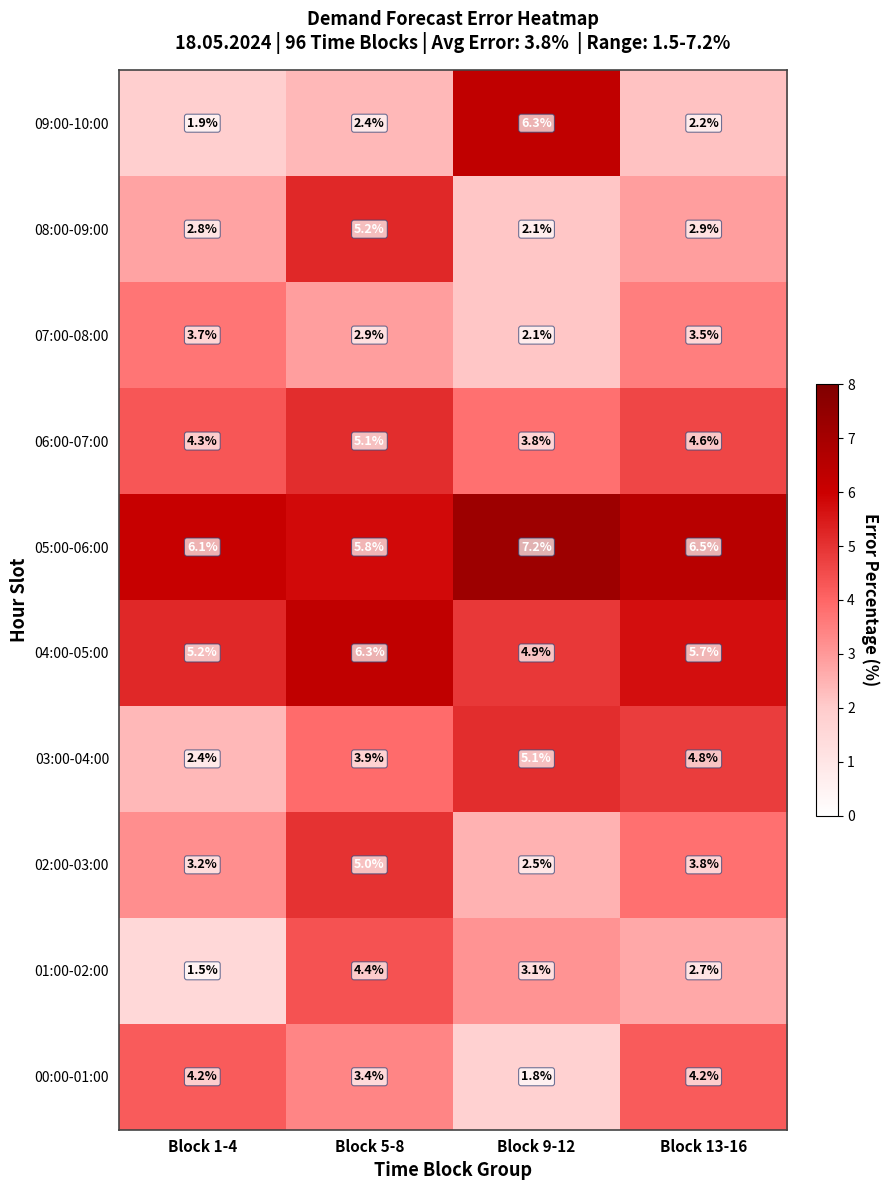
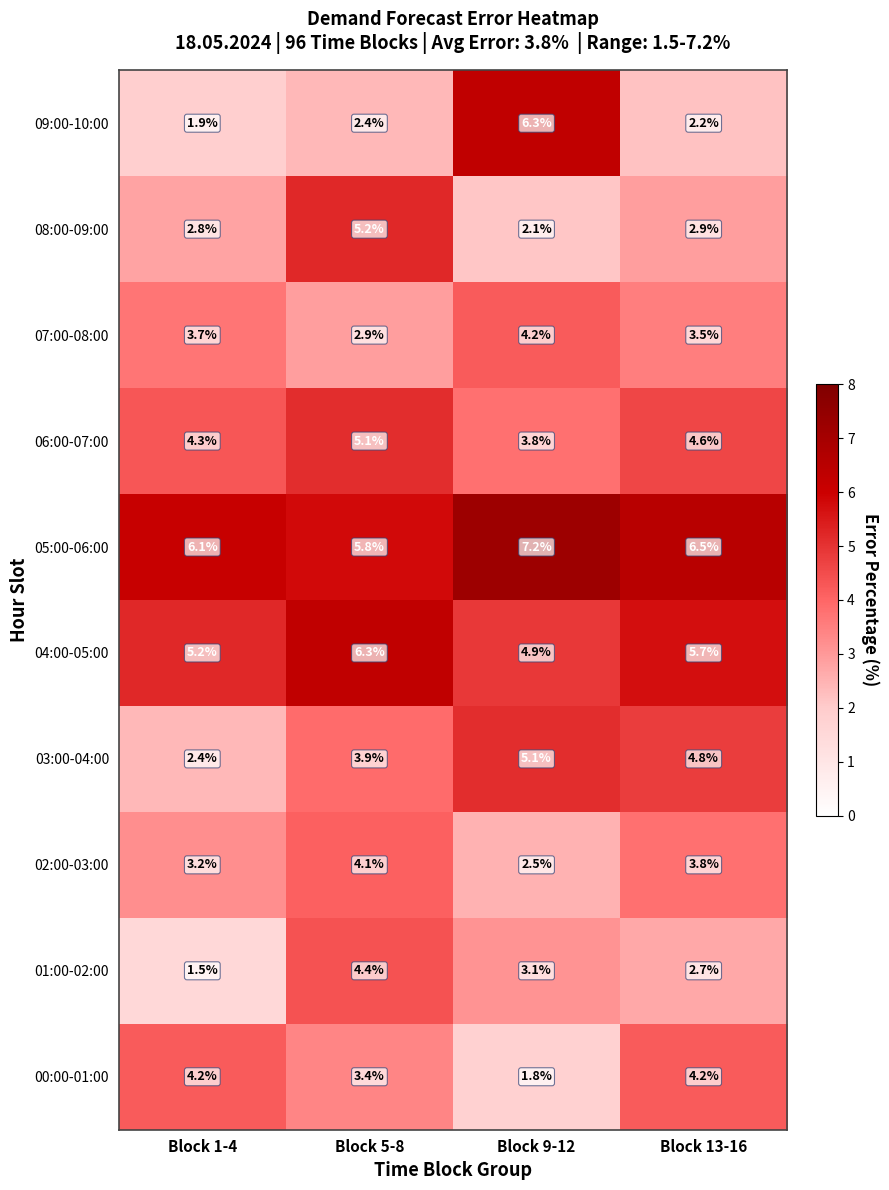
  {
    "07:00-08:00": {
-     "Block 9-12": "2.1%"
+     "Block 9-12": "4.2%"
    },
    "02:00-03:00": {
-     "Block 5-8": "5.0%"
+     "Block 5-8": "4.1%"
    }
  }
